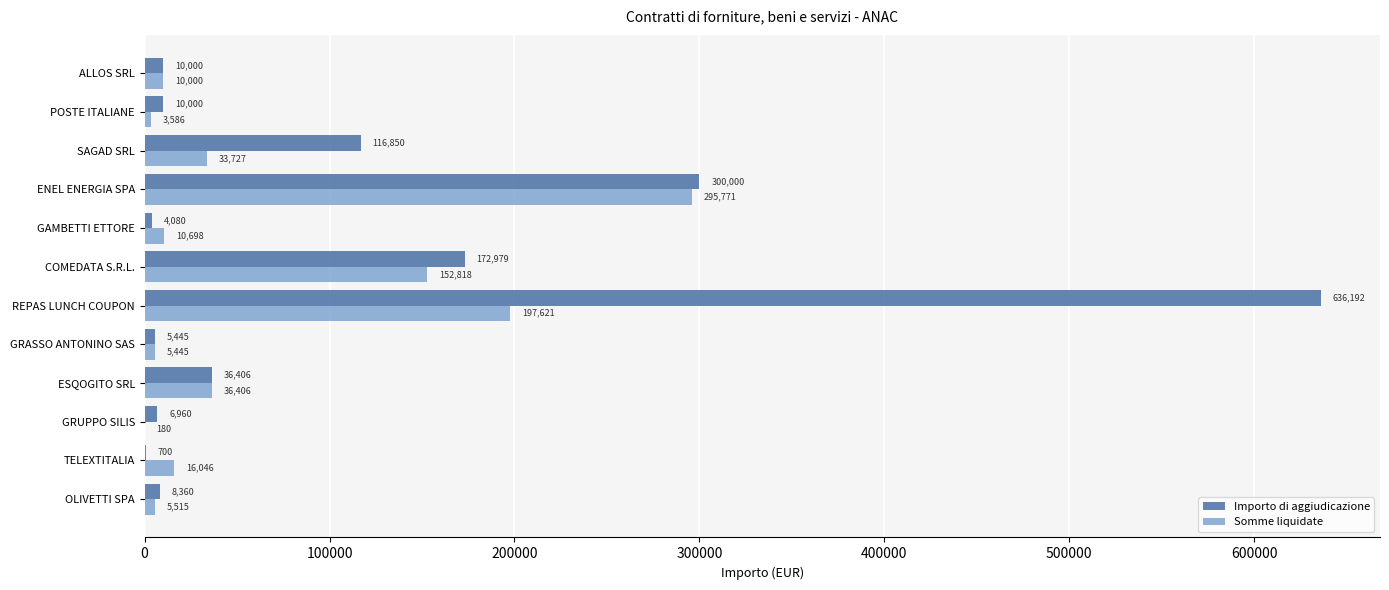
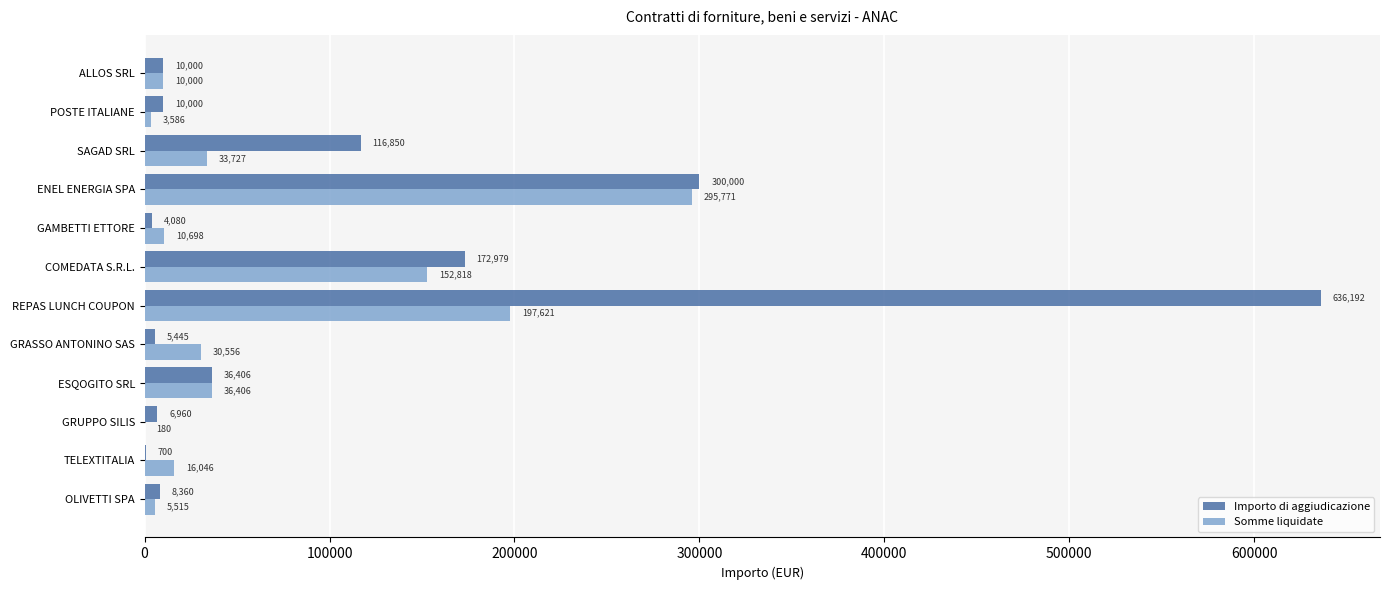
  {
    "Importo di aggiudicazione": {
      "ALLOS SRL": "10,000",
      "POSTE ITALIANE": "10,000",
      "SAGAD SRL": "116,850",
      "ENEL ENERGIA SPA": "300,000",
      "GAMBETTI ETTORE": "4,080",
      "COMEDATA S.R.L.": "172,979",
      "REPAS LUNCH COUPON": "636,192",
      "GRASSO ANTONINO SAS": "5,445",
      "ESQOGITO SRL": "36,406",
      "GRUPPO SILIS": "6,960",
      "TELEXTITALIA": "700",
      "OLIVETTI SPA": "8,360"
    },
    "Somme liquidate": {
      "ALLOS SRL": "10,000",
      "SAGAD SRL": "33,727",
      "COMEDATA S.R.L.": "152,818",
      "REPAS LUNCH COUPON": "197,621",
-     "GRASSO ANTONINO SAS": "5,445",
+     "GRASSO ANTONINO SAS": "30,556",
      "ESQOGITO SRL": "36,406",
      "GRUPPO SILIS": "180",
      "TELEXTITALIA": "16,046"
    }
  }
